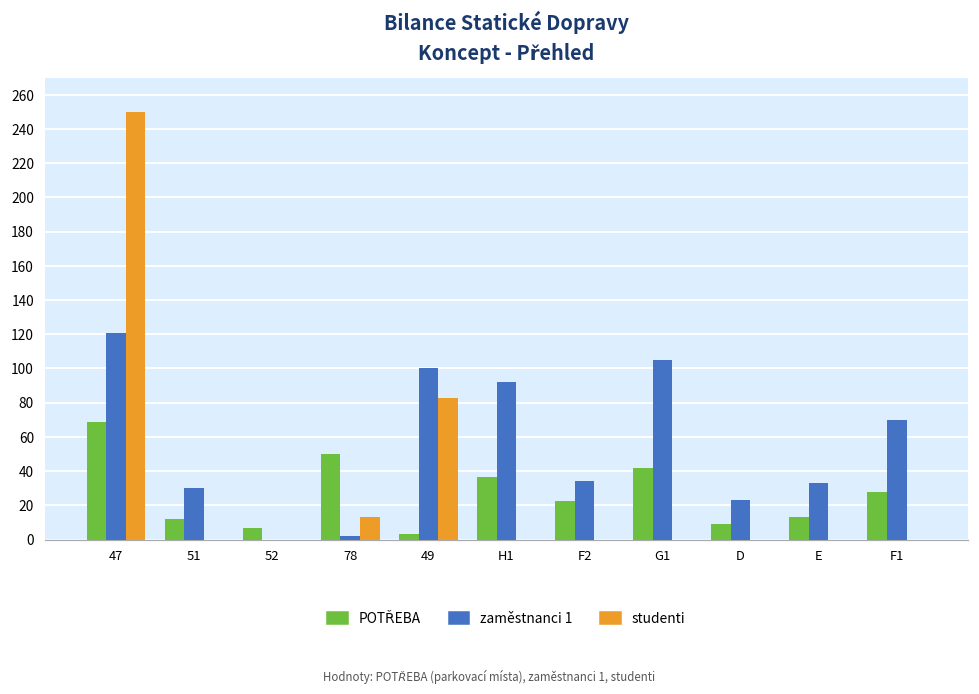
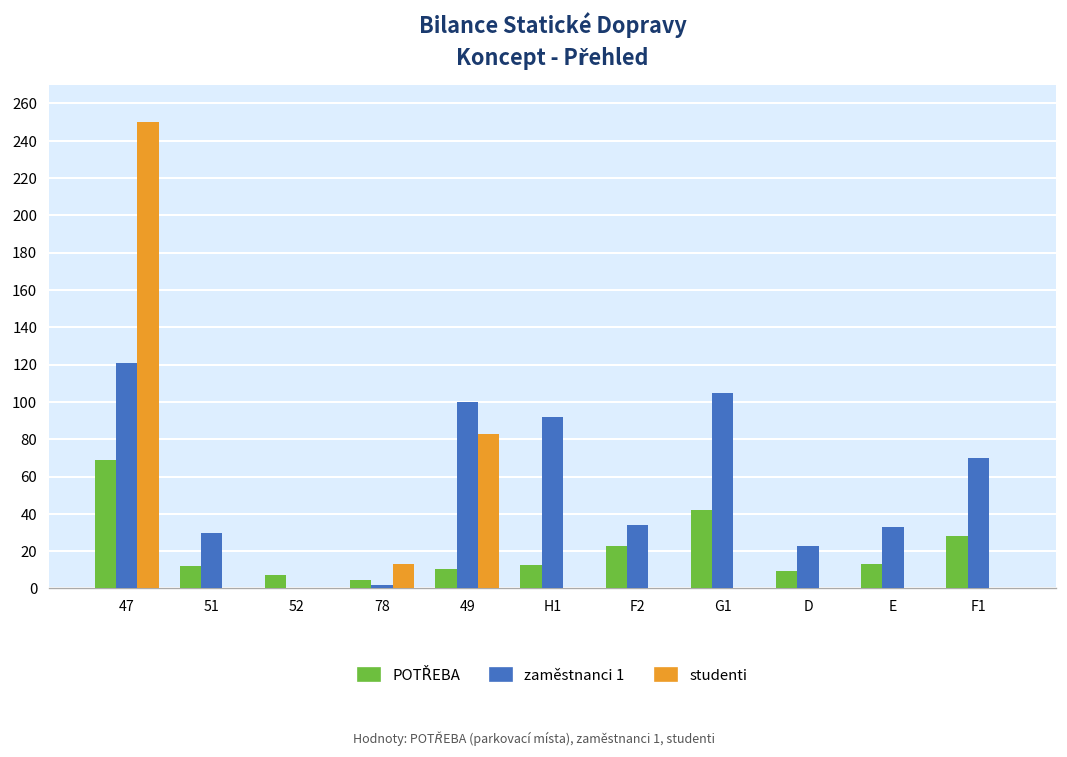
  {
    "POTŘEBA": {
      "47": 69,
      "51": 12,
      "52": 7,
-     "78": 50,
-     "49": 3,
-     "H1": 37,
+     "78": 5,
+     "49": 10,
+     "H1": 12,
      "F2": 23,
      "G1": 42,
      "D": 9,
      "E": 13,
      "F1": 28
    },
    "zaměstnanci 1": {
      "47": 121,
      "51": 30,
      "52": 0,
      "78": 2,
      "49": 100,
      "H1": 92,
      "F2": 34,
      "G1": 105,
      "D": 23,
      "E": 33,
      "F1": 70
    },
    "studenti": {
      "47": 250,
      "51": 0,
      "52": 0,
      "78": 13,
      "49": 83,
      "H1": 0,
      "F2": 0,
      "G1": 0,
      "D": 0,
      "E": 0,
      "F1": 0
    }
  }
